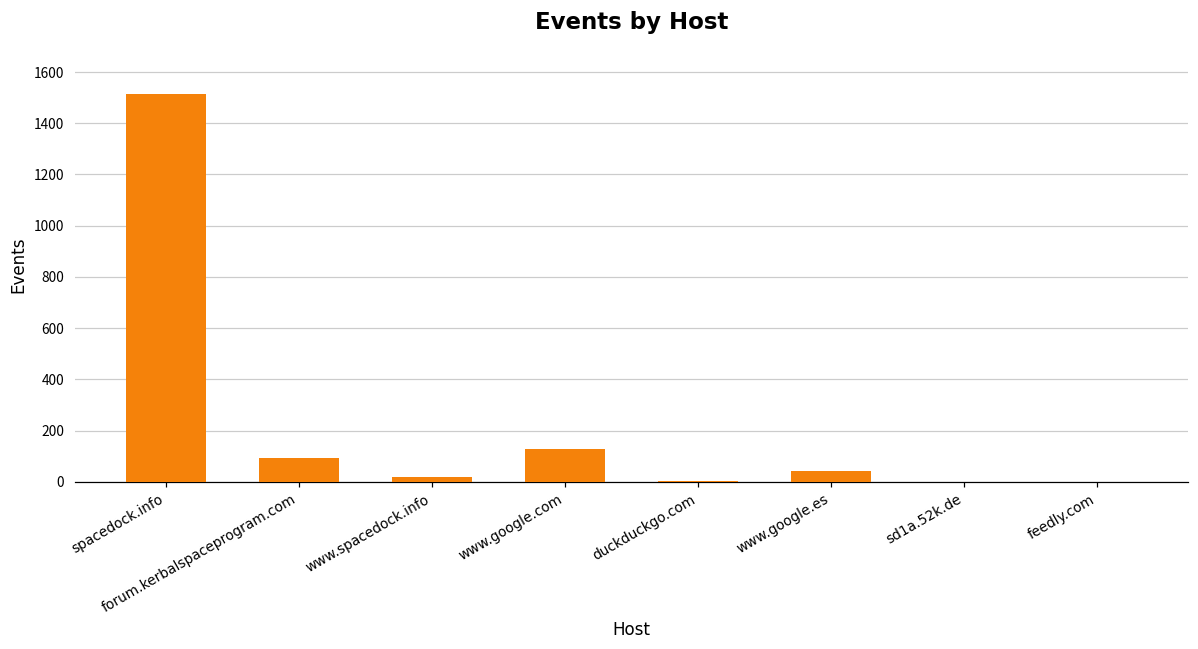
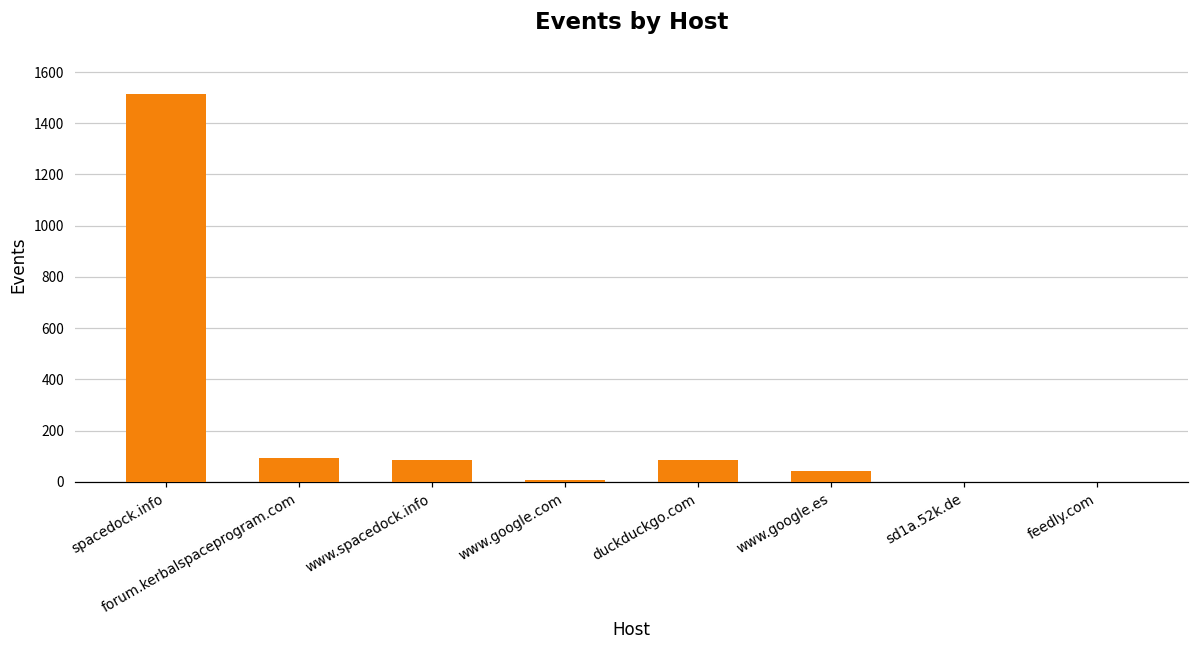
  {
    "spacedock.info": 1520,
    "forum.kerbalspaceprogram.com": 90,
-   "www.spacedock.info": 20,
-   "www.google.com": 130,
-   "duckduckgo.com": 0,
+   "www.spacedock.info": 80,
+   "www.google.com": 10,
+   "duckduckgo.com": 90,
    "www.google.es": 40
  }
